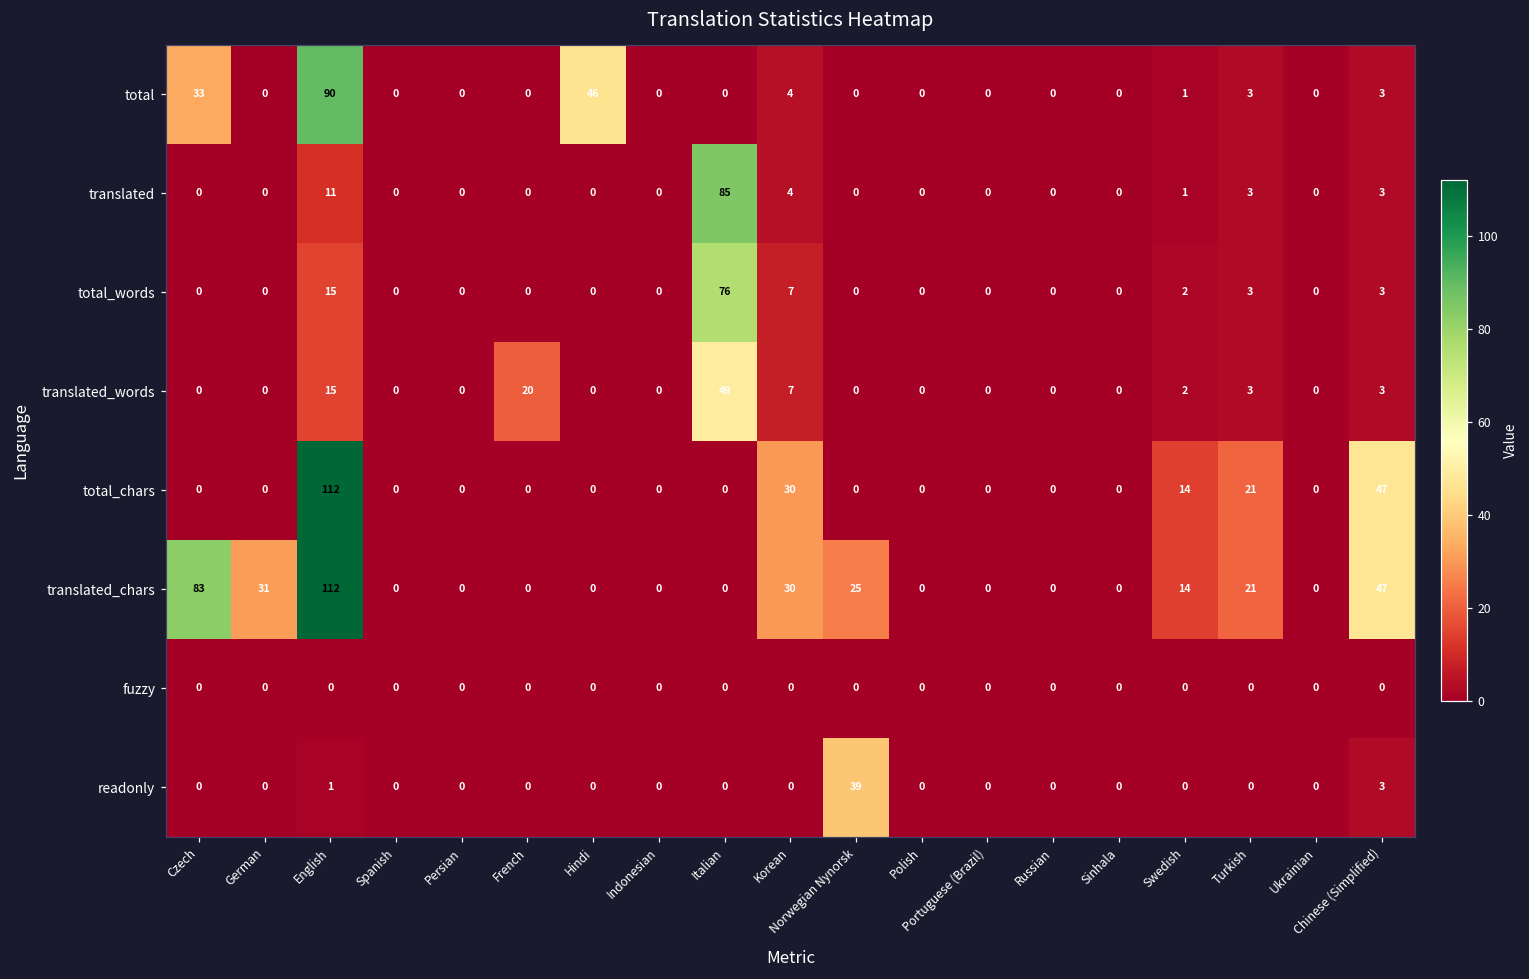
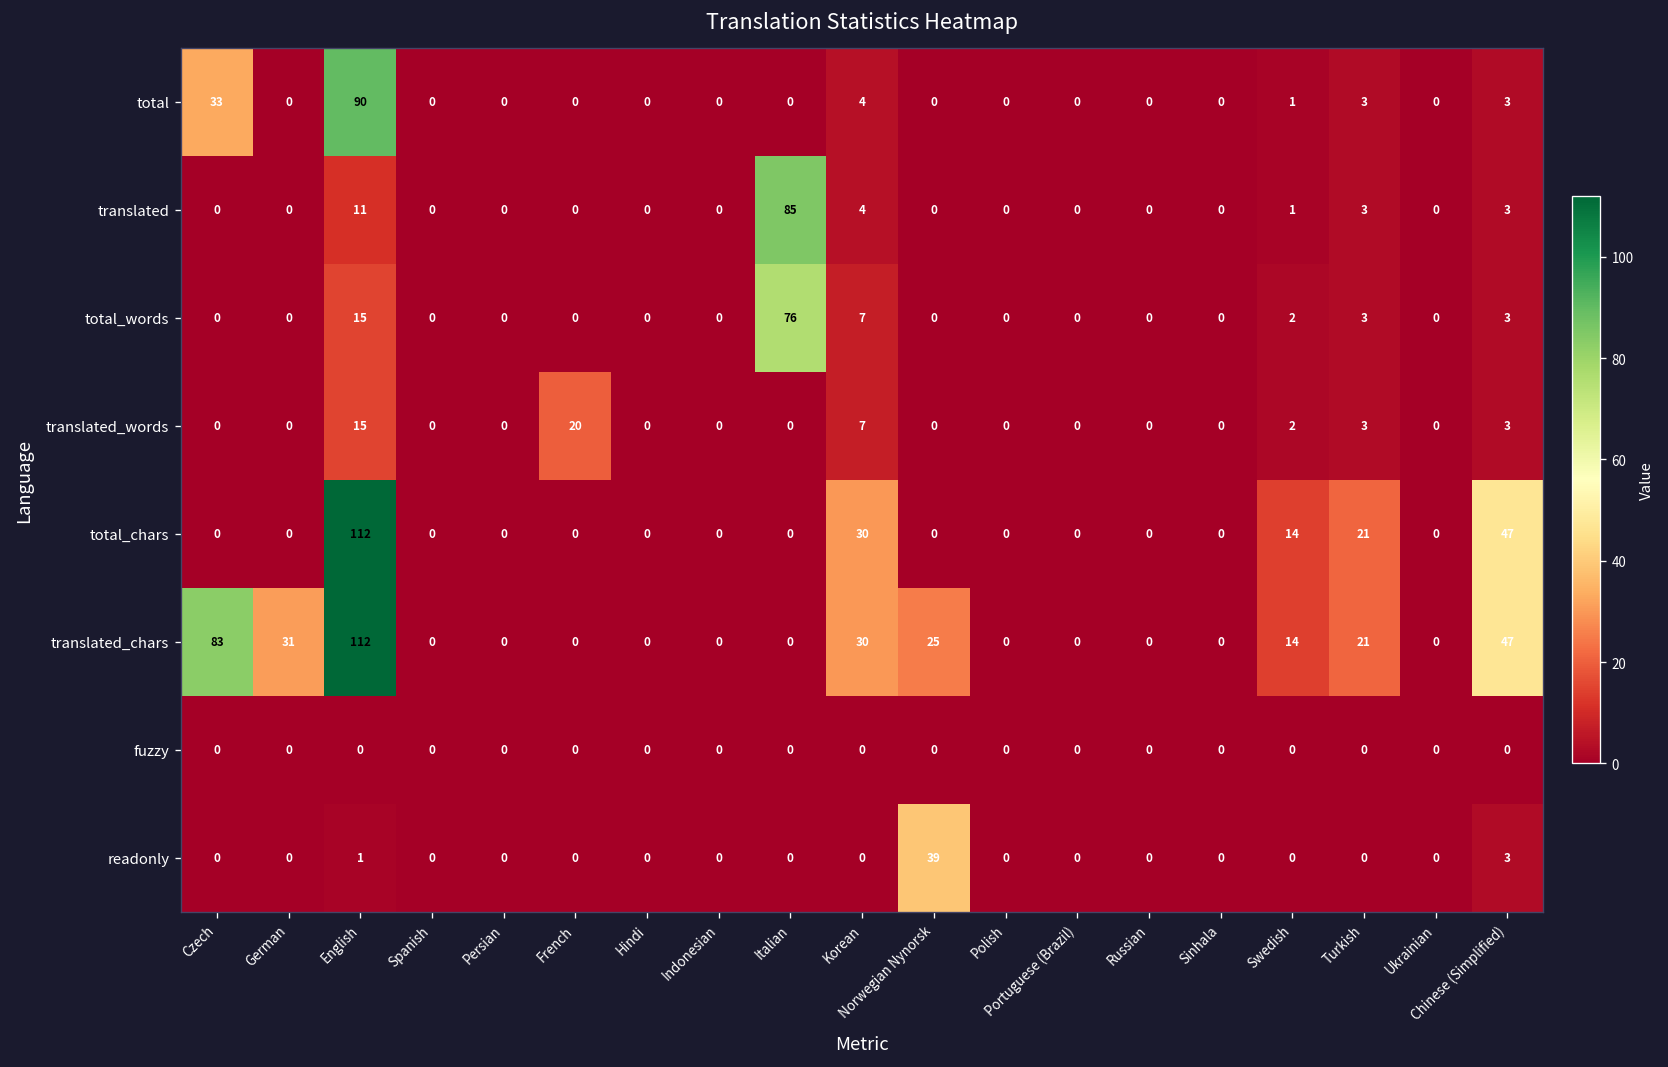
  {
    "total": {
      "Czech": 33,
      "German": 0,
      "English": 90,
      "Spanish": 0,
      "Persian": 0,
      "French": 0,
-     "Hindi": 46,
+     "Hindi": 0,
      "Indonesian": 0,
      "Italian": 0,
      "Korean": 4,
      "Norwegian Nynorsk": 0,
      "Polish": 0,
      "Portuguese (Brazil)": 0,
      "Russian": 0,
      "Sinhala": 0,
      "Swedish": 1,
      "Turkish": 3,
      "Ukrainian": 0,
      "Chinese (Simplified)": 3
    },
    "translated": {
      "Czech": 0,
      "German": 0,
      "English": 11,
      "Spanish": 0,
      "Persian": 0,
      "French": 0,
      "Hindi": 0,
      "Indonesian": 0,
      "Italian": 85,
      "Korean": 4,
      "Norwegian Nynorsk": 0,
      "Polish": 0,
      "Portuguese (Brazil)": 0,
      "Russian": 0,
      "Sinhala": 0,
      "Swedish": 1,
      "Turkish": 3,
      "Ukrainian": 0,
      "Chinese (Simplified)": 3
    },
    "total_words": {
      "Czech": 0,
      "German": 0,
      "English": 15,
      "Spanish": 0,
      "Persian": 0,
      "French": 0,
      "Hindi": 0,
      "Indonesian": 0,
      "Italian": 76,
      "Korean": 7,
      "Norwegian Nynorsk": 0,
      "Polish": 0,
      "Portuguese (Brazil)": 0,
      "Russian": 0,
      "Sinhala": 0,
      "Swedish": 2,
      "Turkish": 3,
      "Ukrainian": 0,
      "Chinese (Simplified)": 3
    },
    "translated_words": {
      "Czech": 0,
      "German": 0,
      "English": 15,
      "Spanish": 0,
      "Persian": 0,
      "French": 20,
      "Hindi": 0,
      "Indonesian": 0,
-     "Italian": 49,
+     "Italian": 0,
      "Korean": 7,
      "Norwegian Nynorsk": 0,
      "Polish": 0,
      "Portuguese (Brazil)": 0,
      "Russian": 0,
      "Sinhala": 0,
      "Swedish": 2,
      "Turkish": 3,
      "Ukrainian": 0,
      "Chinese (Simplified)": 3
    },
    "total_chars": {
      "Czech": 0,
      "German": 0,
      "English": 112,
      "Spanish": 0,
      "Persian": 0,
      "French": 0,
      "Hindi": 0,
      "Indonesian": 0,
      "Italian": 0,
      "Korean": 30,
      "Norwegian Nynorsk": 0,
      "Polish": 0,
      "Portuguese (Brazil)": 0,
      "Russian": 0,
      "Sinhala": 0,
      "Swedish": 14,
      "Turkish": 21,
      "Ukrainian": 0,
      "Chinese (Simplified)": 47
    },
    "translated_chars": {
      "Czech": 83,
      "German": 31,
      "English": 112,
      "Spanish": 0,
      "Persian": 0,
      "French": 0,
      "Hindi": 0,
      "Indonesian": 0,
      "Italian": 0,
      "Korean": 30,
      "Norwegian Nynorsk": 25,
      "Polish": 0,
      "Portuguese (Brazil)": 0,
      "Russian": 0,
      "Sinhala": 0,
      "Swedish": 14,
      "Turkish": 21,
      "Ukrainian": 0,
      "Chinese (Simplified)": 47
    },
    "fuzzy": {
      "Czech": 0,
      "German": 0,
      "English": 0,
      "Spanish": 0,
      "Persian": 0,
      "French": 0,
      "Hindi": 0,
      "Indonesian": 0,
      "Italian": 0,
      "Korean": 0,
      "Norwegian Nynorsk": 0,
      "Polish": 0,
      "Portuguese (Brazil)": 0,
      "Russian": 0,
      "Sinhala": 0,
      "Swedish": 0,
      "Turkish": 0,
      "Ukrainian": 0,
      "Chinese (Simplified)": 0
    },
    "readonly": {
      "Czech": 0,
      "German": 0,
      "English": 1,
      "Spanish": 0,
      "Persian": 0,
      "French": 0,
      "Hindi": 0,
      "Indonesian": 0,
      "Italian": 0,
      "Korean": 0,
      "Norwegian Nynorsk": 39,
      "Polish": 0,
      "Portuguese (Brazil)": 0,
      "Russian": 0,
      "Sinhala": 0,
      "Swedish": 0,
      "Turkish": 0,
      "Ukrainian": 0,
      "Chinese (Simplified)": 3
    }
  }
